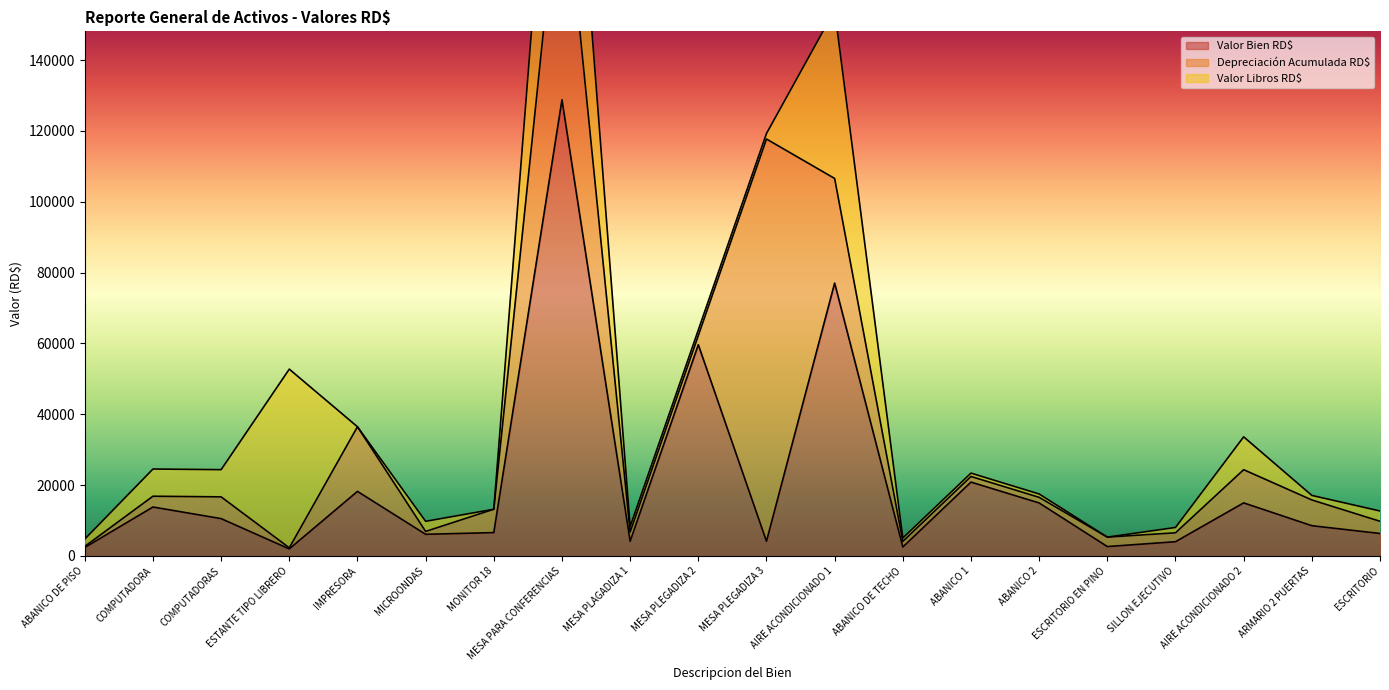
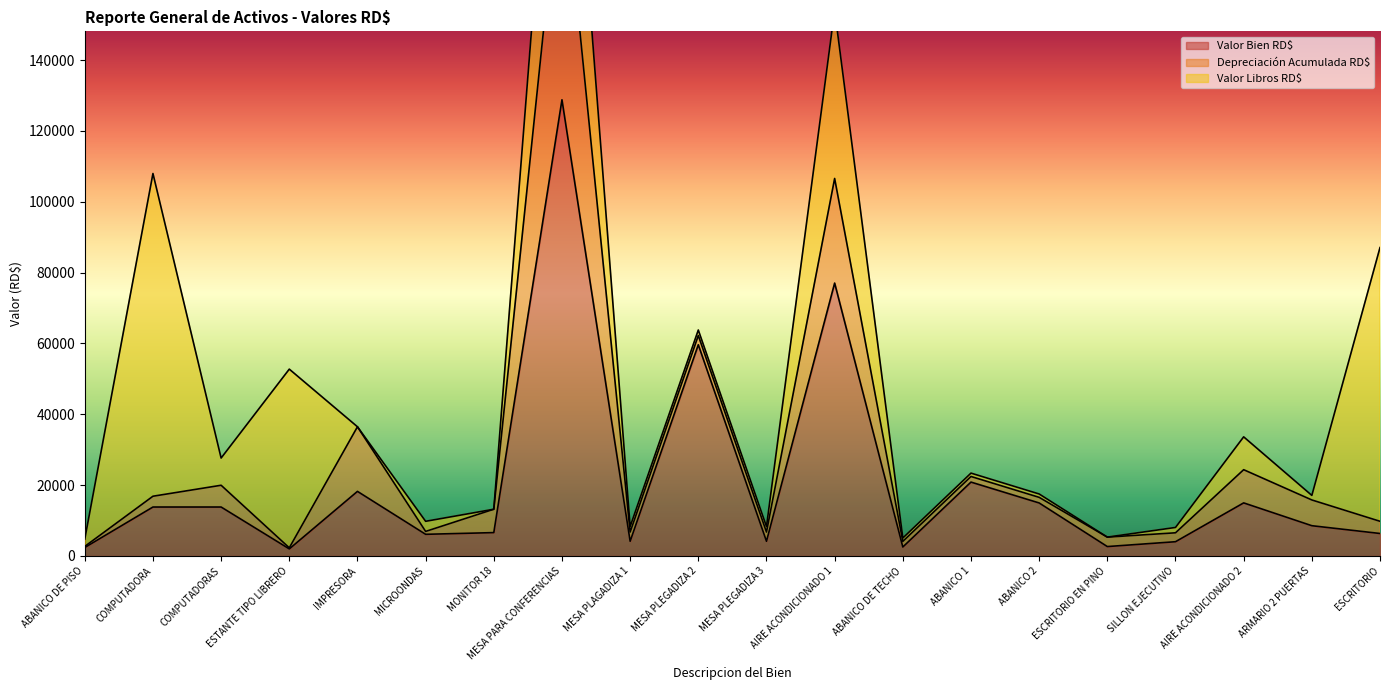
  {
    "Valor Bien RD$": {
      "COMPUTADORA": 14000,
-     "COMPUTADORAS": 11000,
+     "COMPUTADORAS": 14000,
      "IMPRESORA": 18000,
      "MICROONDAS": 6000,
      "MONITOR 18": 7000,
      "MESA PARA CONFERENCIAS": 129000,
      "MESA PLAGADIZA 1": 4000,
      "MESA PLEGADIZA 2": 60000,
      "MESA PLEGADIZA 3": 4000,
      "AIRE ACONDICIONADO 1": 77000,
      "ABANICO DE TECHO": 3000,
      "ABANICO 1": 21000,
      "ABANICO 2": 15000,
      "ESCRITORIO EN PINO": 3000,
      "SILLON EJECUTIVO": 4000,
      "AIRE ACONDICIONADO 2": 15000,
      "ARMARIO 2 PUERTAS": 9000,
      "ESCRITORIO": 6000
    },
    "Depreciación Acumulada RD$": {
      "COMPUTADORA": 3000,
      "COMPUTADORAS": 6000,
      "MICROONDAS": 1000,
      "MESA PLAGADIZA 1": 3000,
      "MESA PLEGADIZA 2": 3000,
-     "MESA PLEGADIZA 3": 114000,
+     "MESA PLEGADIZA 3": 3000,
      "AIRE ACONDICIONADO 1": 30000,
      "ABANICO DE TECHO": 2000,
      "ABANICO 1": 2000,
      "ABANICO 2": 2000,
      "SILLON EJECUTIVO": 3000,
      "AIRE ACONDICIONADO 2": 9000,
      "ARMARIO 2 PUERTAS": 7000,
      "ESCRITORIO": 3000
    },
    "Valor Libros RD$": {
      "ABANICO DE PISO": 2000,
-     "COMPUTADORA": 8000,
+     "COMPUTADORA": 91000,
      "COMPUTADORAS": 8000,
      "ESTANTE TIPO LIBRERO": 50000,
      "MICROONDAS": 3000,
      "MESA PLAGADIZA 1": 2000,
      "MESA PLEGADIZA 2": 2000,
      "MESA PLEGADIZA 3": 2000,
      "ABANICO DE TECHO": 1000,
      "ABANICO 1": 1000,
      "ABANICO 2": 1000,
      "SILLON EJECUTIVO": 2000,
      "AIRE ACONDICIONADO 2": 9000,
      "ARMARIO 2 PUERTAS": 1000,
-     "ESCRITORIO": 3000
+     "ESCRITORIO": 77000
    }
  }
